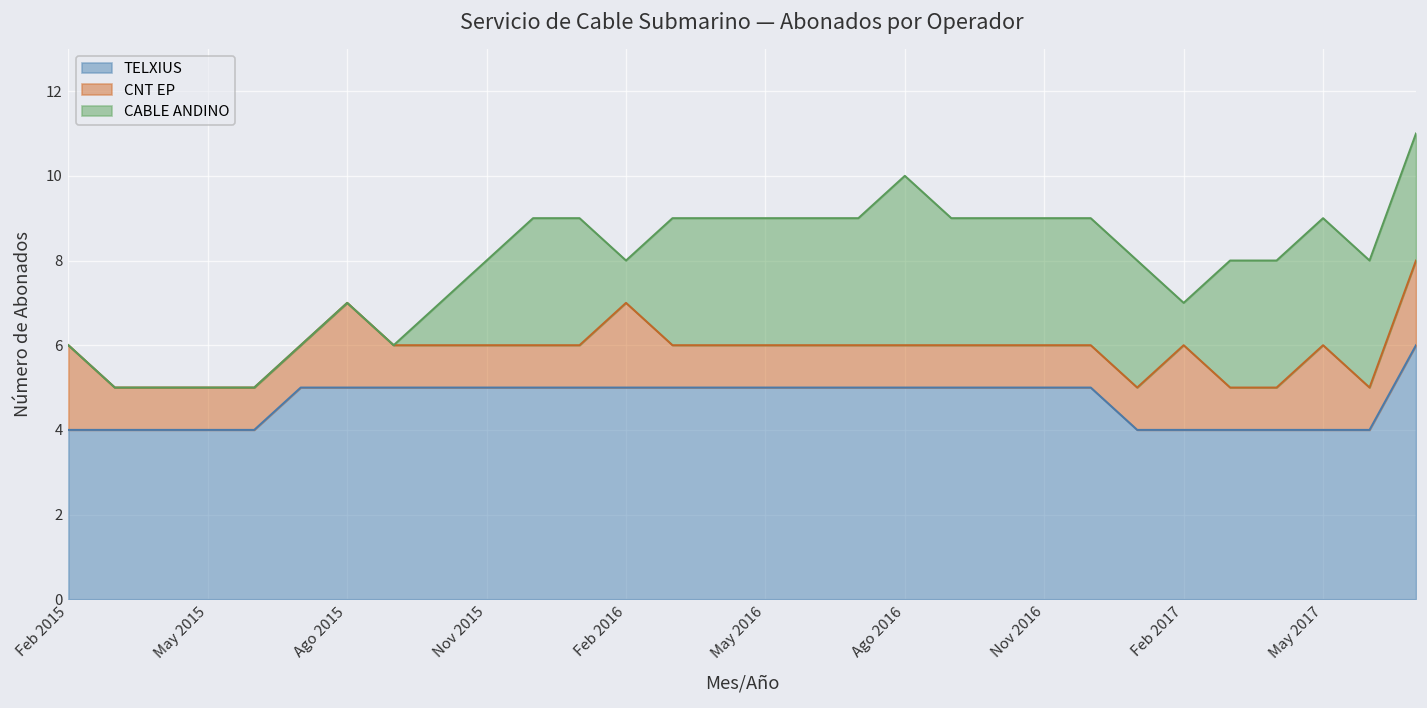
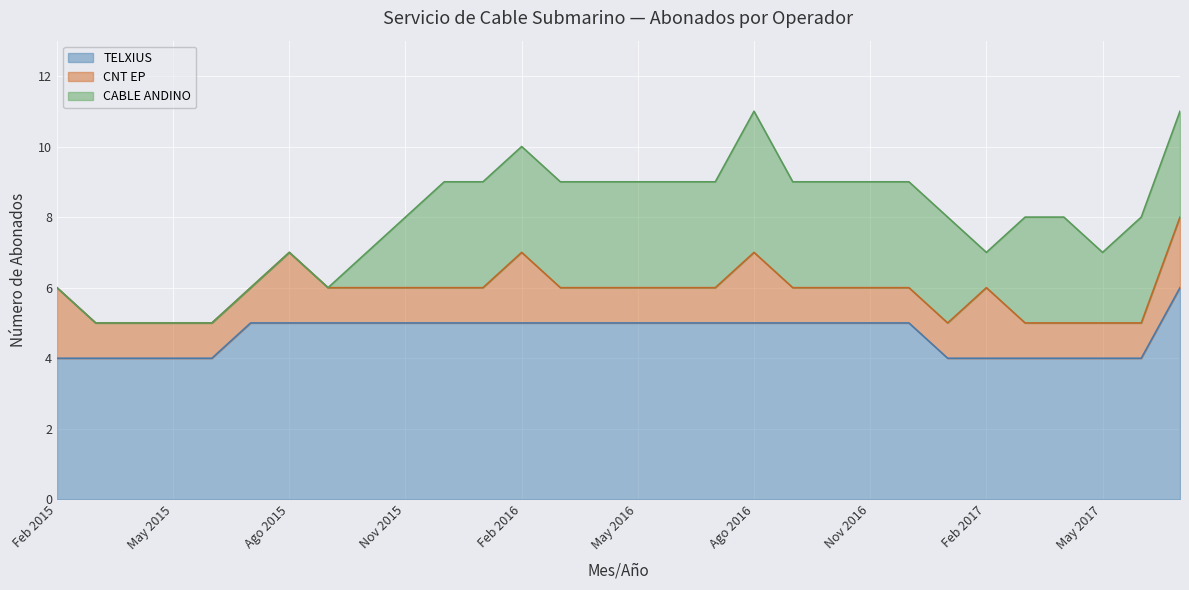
  {
    "TELXIUS": {
      "Feb 2015": 4,
      "May 2015": 4,
      "Ago 2015": 5,
      "Nov 2015": 5,
      "Feb 2016": 5,
      "May 2016": 5,
      "Ago 2016": 5,
      "Nov 2016": 5,
      "Feb 2017": 4,
      "May 2017": 4
    },
    "CNT EP": {
      "Nov 2015": 1,
      "Feb 2016": 2,
      "May 2016": 1,
-     "Ago 2016": 1,
+     "Ago 2016": 2,
      "Nov 2016": 1,
      "Feb 2017": 2,
-     "May 2017": 2
+     "May 2017": 1
    },
    "CABLE ANDINO": {
      "Nov 2015": 2,
-     "Feb 2016": 1,
+     "Feb 2016": 3,
      "May 2016": 3,
      "Ago 2016": 4,
      "Nov 2016": 3,
      "Feb 2017": 1,
-     "May 2017": 3
+     "May 2017": 2
    }
  }
